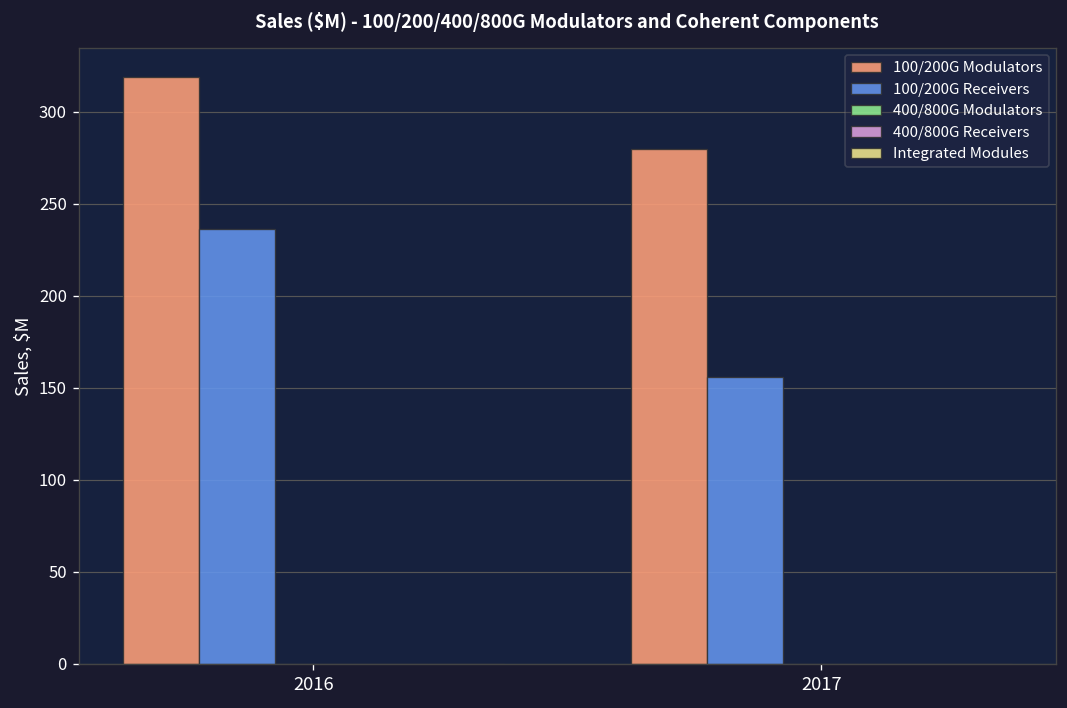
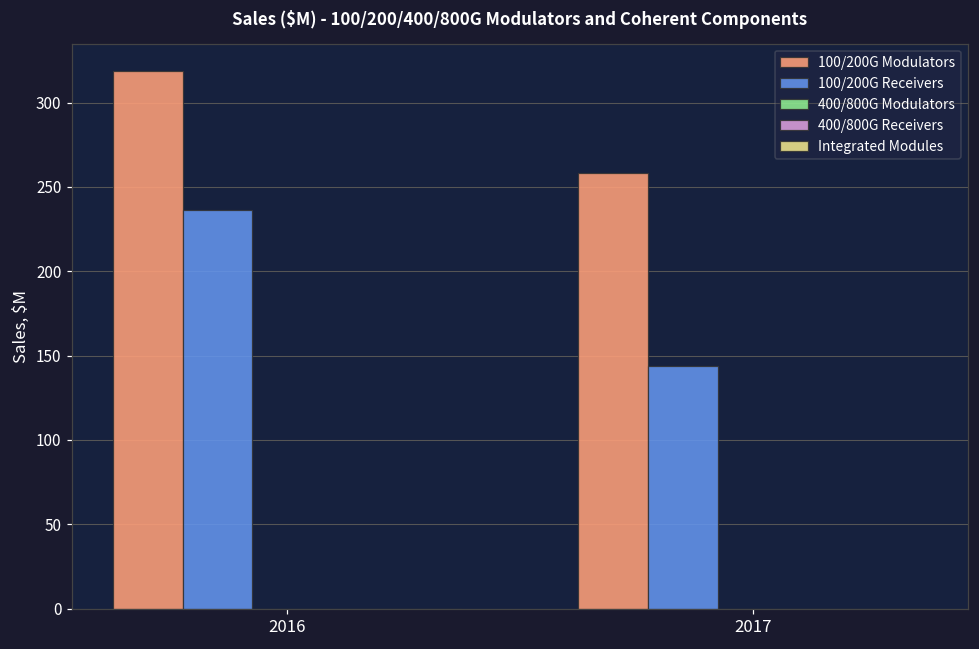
  {
    "100/200G Modulators": {
      "2016": 319,
-     "2017": 280
+     "2017": 259
    },
    "100/200G Receivers": {
      "2016": 236,
-     "2017": 156
+     "2017": 144
    },
    "400/800G Modulators": {
      "2016": 0,
      "2017": 0
    },
    "400/800G Receivers": {
      "2016": 0,
      "2017": 0
    },
    "Integrated Modules": {
      "2016": 0,
      "2017": 0
    }
  }
